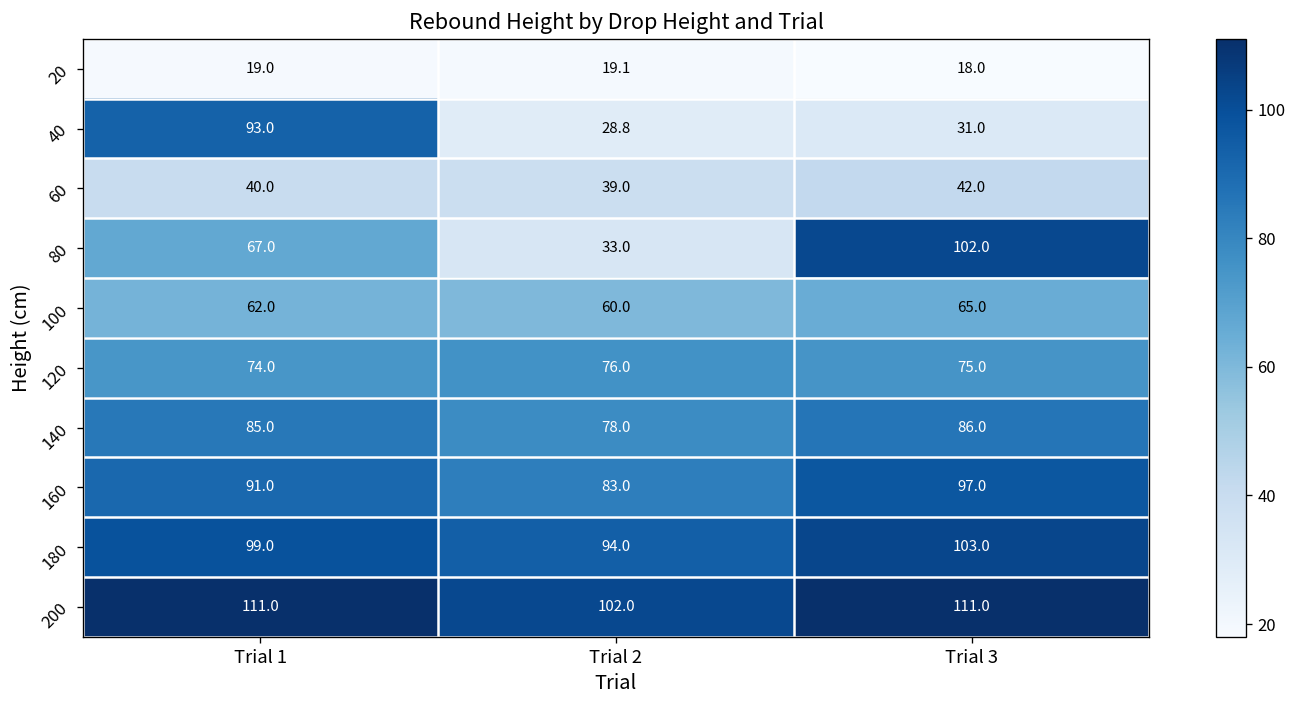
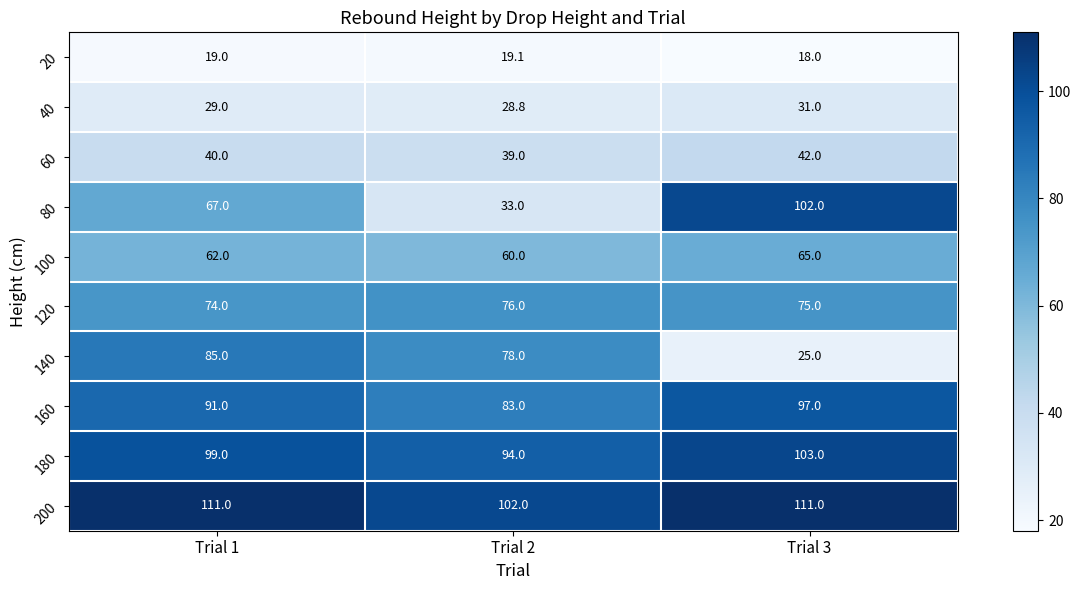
  {
    "20": {
      "Trial 1": 19.0,
      "Trial 2": 19.1,
      "Trial 3": 18.0
    },
    "40": {
-     "Trial 1": 93.0,
+     "Trial 1": 29.0,
      "Trial 2": 28.8,
      "Trial 3": 31.0
    },
    "60": {
      "Trial 1": 40.0,
      "Trial 2": 39.0,
      "Trial 3": 42.0
    },
    "80": {
      "Trial 1": 67.0,
      "Trial 2": 33.0,
      "Trial 3": 102.0
    },
    "100": {
      "Trial 1": 62.0,
      "Trial 2": 60.0,
      "Trial 3": 65.0
    },
    "120": {
      "Trial 1": 74.0,
      "Trial 2": 76.0,
      "Trial 3": 75.0
    },
    "140": {
      "Trial 1": 85.0,
      "Trial 2": 78.0,
-     "Trial 3": 86.0
+     "Trial 3": 25.0
    },
    "160": {
      "Trial 1": 91.0,
      "Trial 2": 83.0,
      "Trial 3": 97.0
    },
    "180": {
      "Trial 1": 99.0,
      "Trial 2": 94.0,
      "Trial 3": 103.0
    },
    "200": {
      "Trial 1": 111.0,
      "Trial 2": 102.0,
      "Trial 3": 111.0
    }
  }
